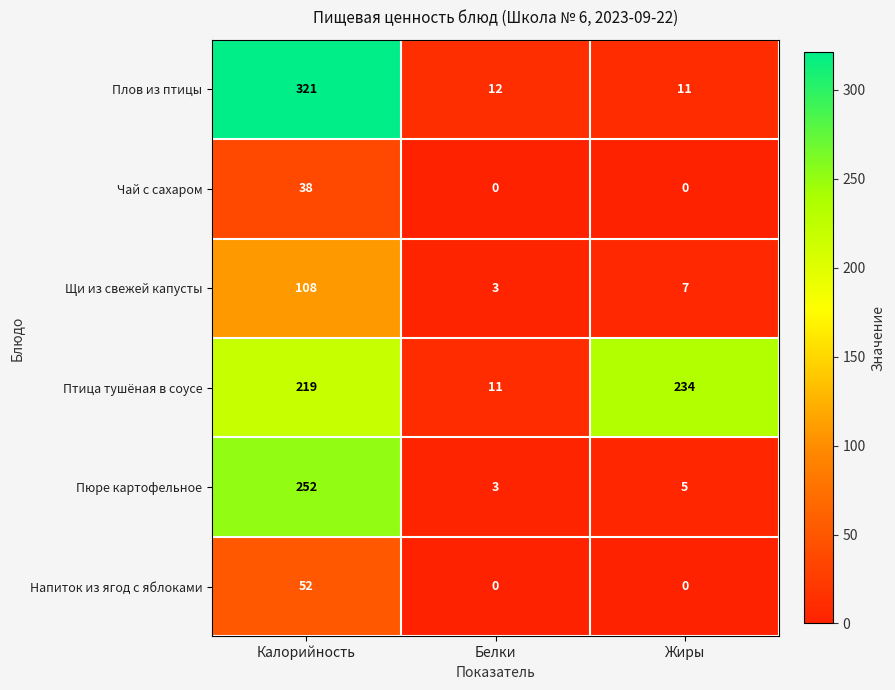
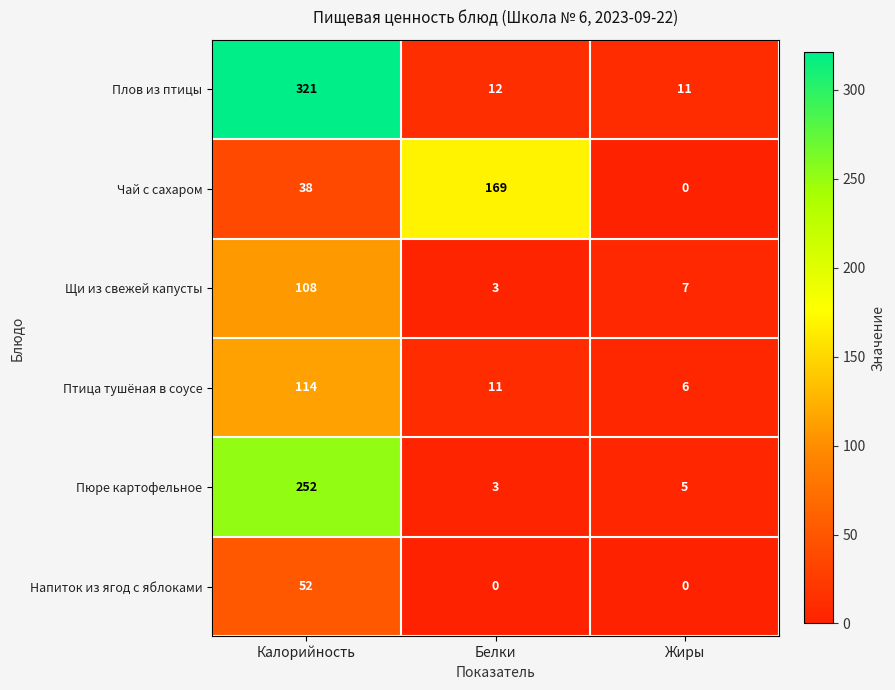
  {
    "Плов из птицы": {
      "Калорийность": 321,
      "Белки": 12,
      "Жиры": 11
    },
    "Чай с сахаром": {
      "Калорийность": 38,
-     "Белки": 0,
+     "Белки": 169,
      "Жиры": 0
    },
    "Щи из свежей капусты": {
      "Калорийность": 108,
      "Белки": 3,
      "Жиры": 7
    },
    "Птица тушёная в соусе": {
-     "Калорийность": 219,
+     "Калорийность": 114,
      "Белки": 11,
-     "Жиры": 234
+     "Жиры": 6
    },
    "Пюре картофельное": {
      "Калорийность": 252,
      "Белки": 3,
      "Жиры": 5
    },
    "Напиток из ягод с яблоками": {
      "Калорийность": 52,
      "Белки": 0,
      "Жиры": 0
    }
  }
